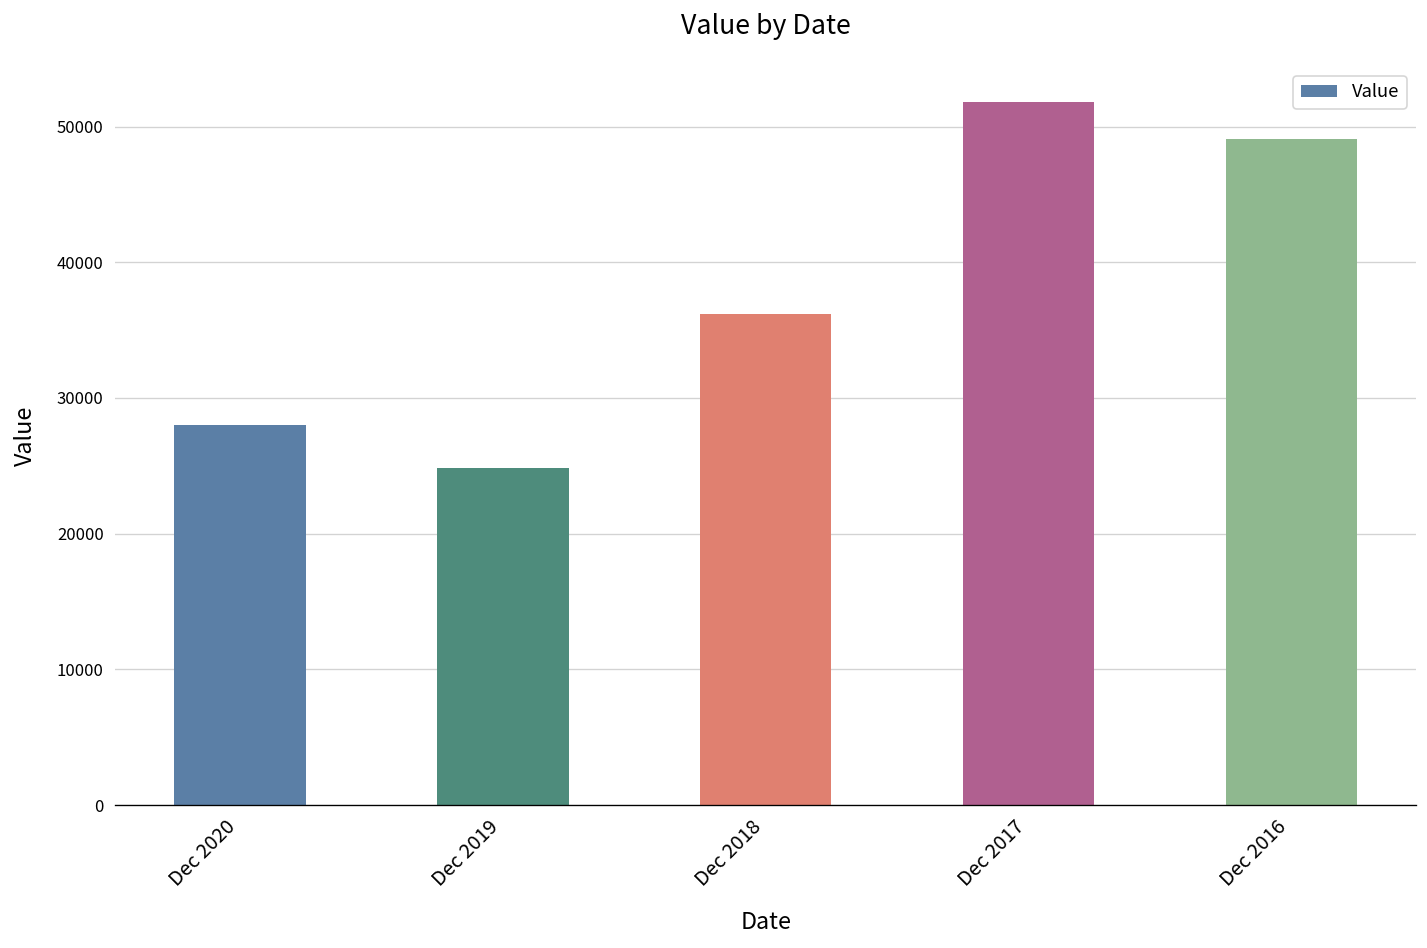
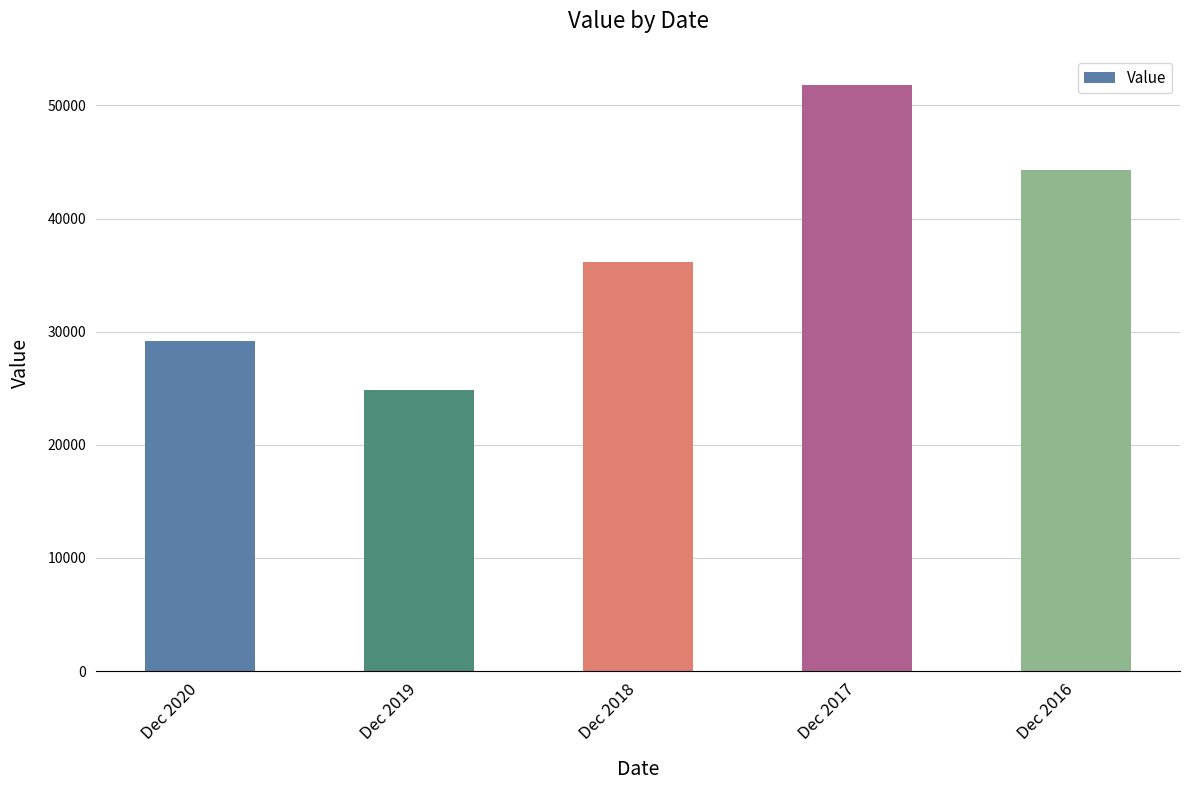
  {
-   "Dec 2020": 28000,
+   "Dec 2020": 29200,
    "Dec 2019": 24800,
    "Dec 2018": 36200,
    "Dec 2017": 51800,
-   "Dec 2016": 49100
+   "Dec 2016": 44300
  }
